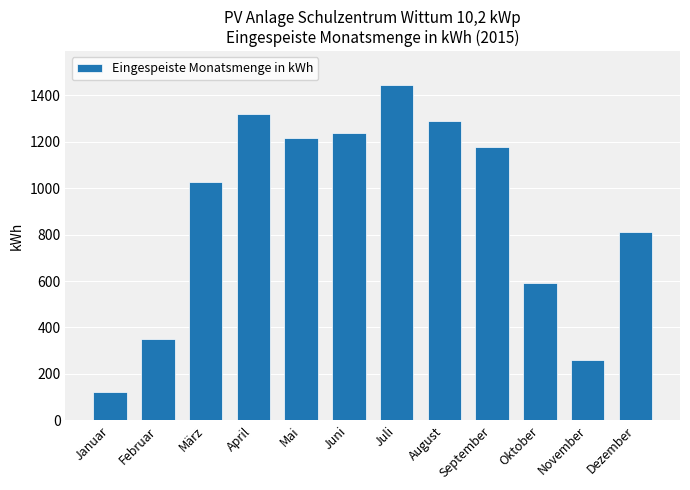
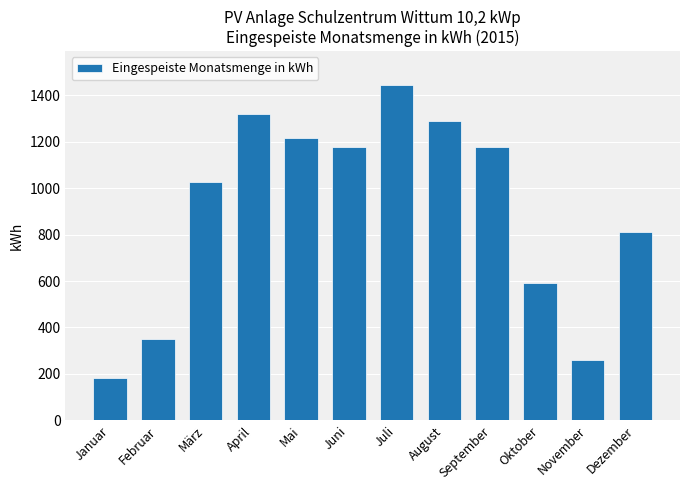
  {
-   "Januar": 120,
+   "Januar": 180,
    "Februar": 350,
    "März": 1030,
    "April": 1320,
    "Mai": 1220,
-   "Juni": 1240,
+   "Juni": 1180,
    "Juli": 1450,
    "August": 1290,
    "September": 1180,
    "Oktober": 590,
    "November": 260,
    "Dezember": 810
  }
